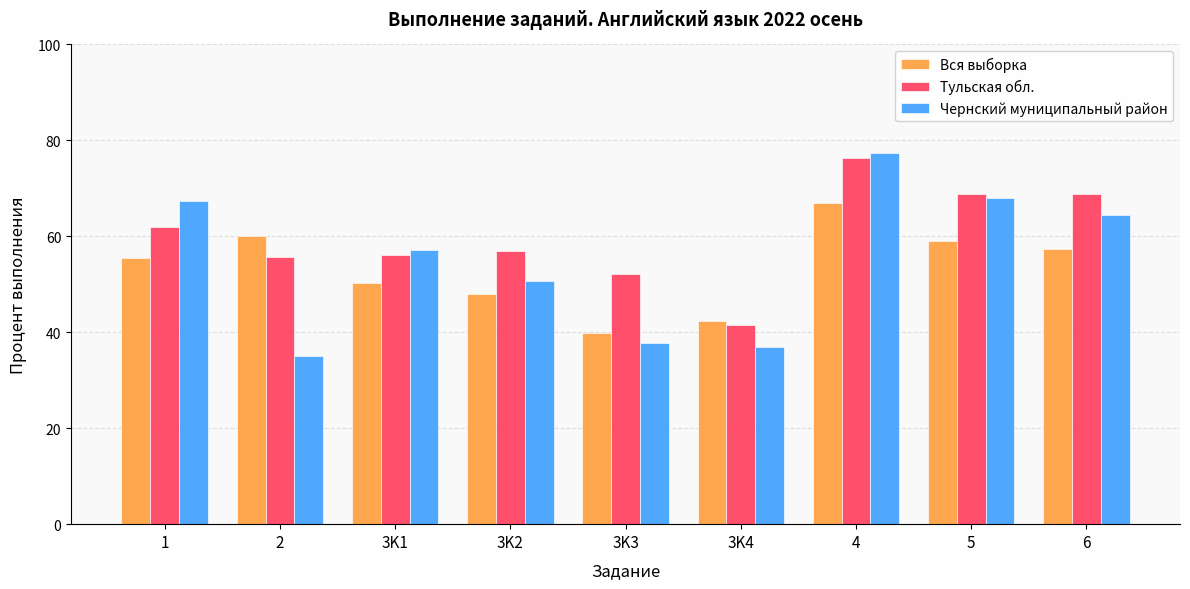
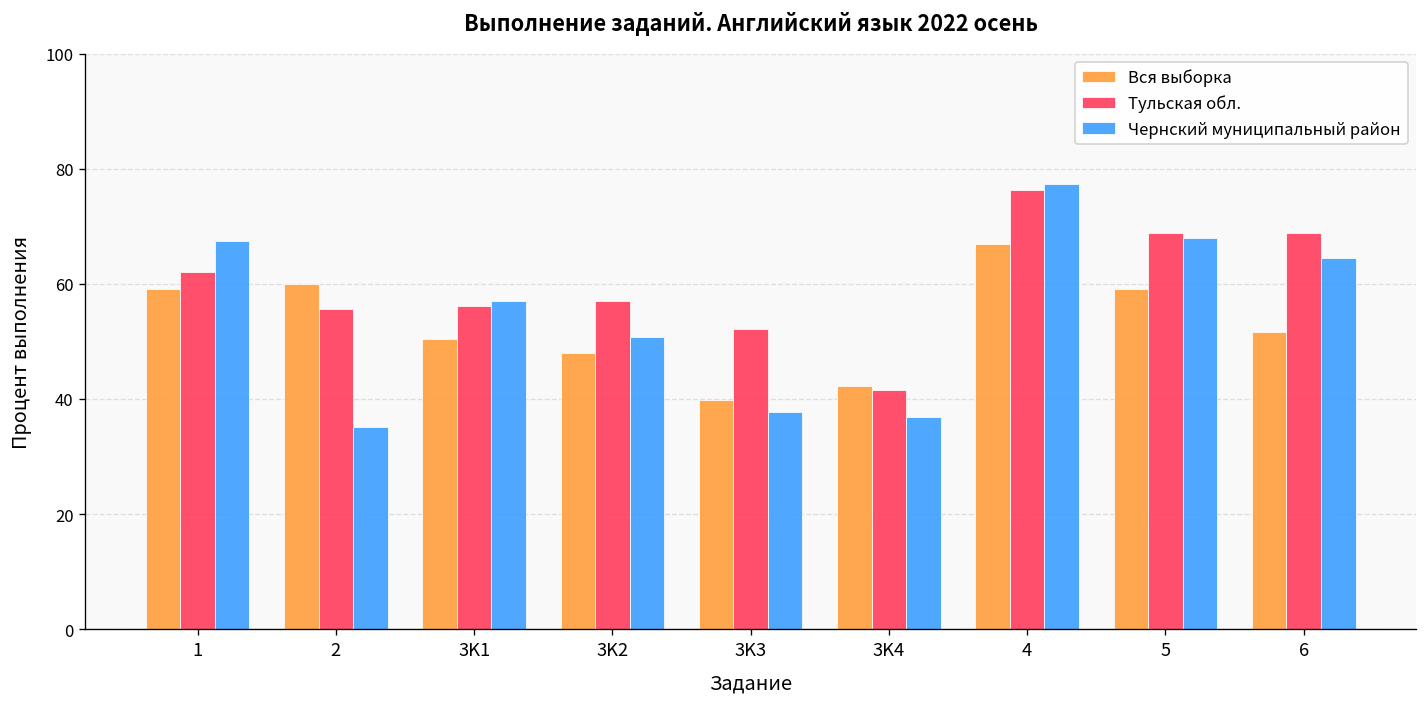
  {
    "Вся выборка": {
-     "1": 55,
+     "1": 59,
      "2": 60,
      "3K1": 50,
      "3K2": 48,
      "3K3": 40,
      "3K4": 42,
      "4": 67,
      "5": 59,
-     "6": 57
+     "6": 52
    },
    "Тульская обл.": {
      "1": 62,
      "2": 56,
      "3K1": 56,
      "3K2": 57,
      "3K3": 52,
      "3K4": 42,
      "4": 76,
      "5": 69,
      "6": 69
    },
    "Чернский муниципальный район": {
      "1": 67,
      "2": 35,
      "3K1": 57,
      "3K2": 51,
      "3K3": 38,
      "3K4": 37,
      "4": 77,
      "5": 68,
      "6": 64
    }
  }
